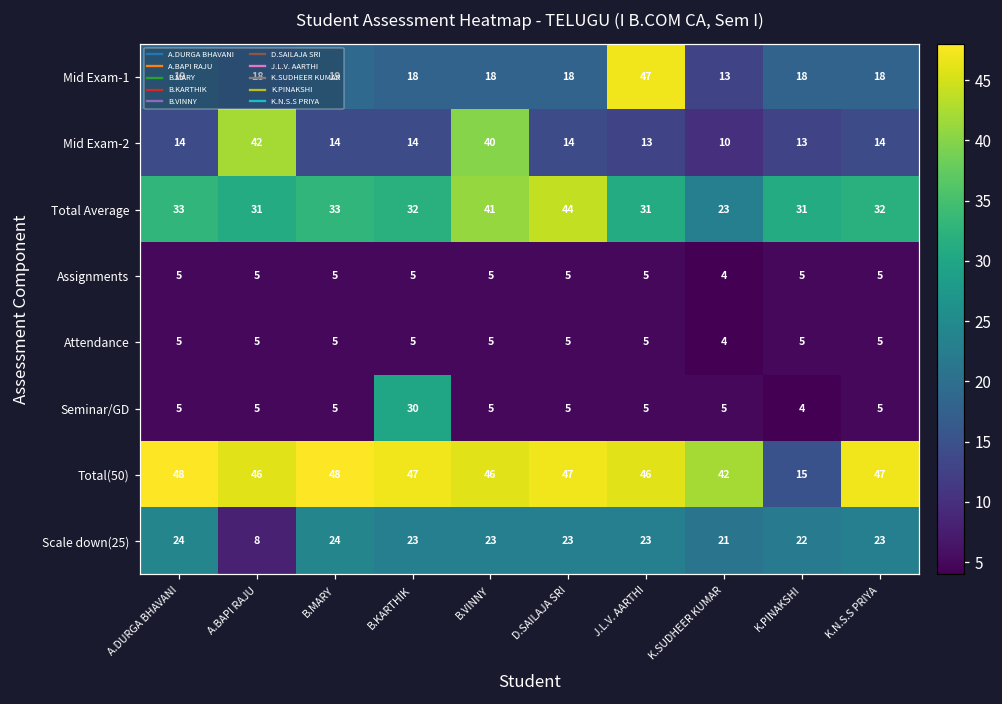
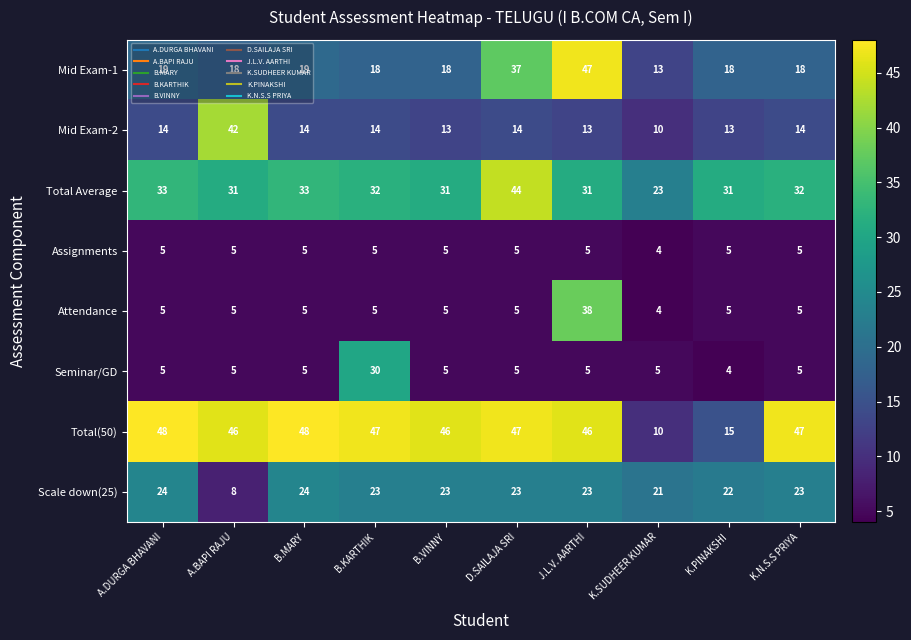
  {
    "Mid Exam-1": {
      "B.KARTHIK": 18,
      "B.VINNY": 18,
-     "D.SAILAJA SRI": 18,
+     "D.SAILAJA SRI": 37,
      "J.L.V. AARTHI": 47,
      "K.SUDHEER KUMAR": 13,
      "K.PINAKSHI": 18,
      "K.N.S.S PRIYA": 18
    },
    "Mid Exam-2": {
      "A.DURGA BHAVANI": 14,
      "A.BAPI RAJU": 42,
      "B.MARY": 14,
      "B.KARTHIK": 14,
-     "B.VINNY": 40,
+     "B.VINNY": 13,
      "D.SAILAJA SRI": 14,
      "J.L.V. AARTHI": 13,
      "K.SUDHEER KUMAR": 10,
      "K.PINAKSHI": 13,
      "K.N.S.S PRIYA": 14
    },
    "Total Average": {
      "A.DURGA BHAVANI": 33,
      "A.BAPI RAJU": 31,
      "B.MARY": 33,
      "B.KARTHIK": 32,
-     "B.VINNY": 41,
+     "B.VINNY": 31,
      "D.SAILAJA SRI": 44,
      "J.L.V. AARTHI": 31,
      "K.SUDHEER KUMAR": 23,
      "K.PINAKSHI": 31,
      "K.N.S.S PRIYA": 32
    },
    "Assignments": {
      "A.DURGA BHAVANI": 5,
      "A.BAPI RAJU": 5,
      "B.MARY": 5,
      "B.KARTHIK": 5,
      "B.VINNY": 5,
      "D.SAILAJA SRI": 5,
      "J.L.V. AARTHI": 5,
      "K.SUDHEER KUMAR": 4,
      "K.PINAKSHI": 5,
      "K.N.S.S PRIYA": 5
    },
    "Attendance": {
      "A.DURGA BHAVANI": 5,
      "A.BAPI RAJU": 5,
      "B.MARY": 5,
      "B.KARTHIK": 5,
      "B.VINNY": 5,
      "D.SAILAJA SRI": 5,
-     "J.L.V. AARTHI": 5,
+     "J.L.V. AARTHI": 38,
      "K.SUDHEER KUMAR": 4,
      "K.PINAKSHI": 5,
      "K.N.S.S PRIYA": 5
    },
    "Seminar/GD": {
      "A.DURGA BHAVANI": 5,
      "A.BAPI RAJU": 5,
      "B.MARY": 5,
      "B.KARTHIK": 30,
      "B.VINNY": 5,
      "D.SAILAJA SRI": 5,
      "J.L.V. AARTHI": 5,
      "K.SUDHEER KUMAR": 5,
      "K.PINAKSHI": 4,
      "K.N.S.S PRIYA": 5
    },
    "Total(50)": {
      "A.DURGA BHAVANI": 48,
      "A.BAPI RAJU": 46,
      "B.MARY": 48,
      "B.KARTHIK": 47,
      "B.VINNY": 46,
      "D.SAILAJA SRI": 47,
      "J.L.V. AARTHI": 46,
-     "K.SUDHEER KUMAR": 42,
+     "K.SUDHEER KUMAR": 10,
      "K.PINAKSHI": 15,
      "K.N.S.S PRIYA": 47
    },
    "Scale down(25)": {
      "A.DURGA BHAVANI": 24,
      "A.BAPI RAJU": 8,
      "B.MARY": 24,
      "B.KARTHIK": 23,
      "B.VINNY": 23,
      "D.SAILAJA SRI": 23,
      "J.L.V. AARTHI": 23,
      "K.SUDHEER KUMAR": 21,
      "K.PINAKSHI": 22,
      "K.N.S.S PRIYA": 23
    }
  }
